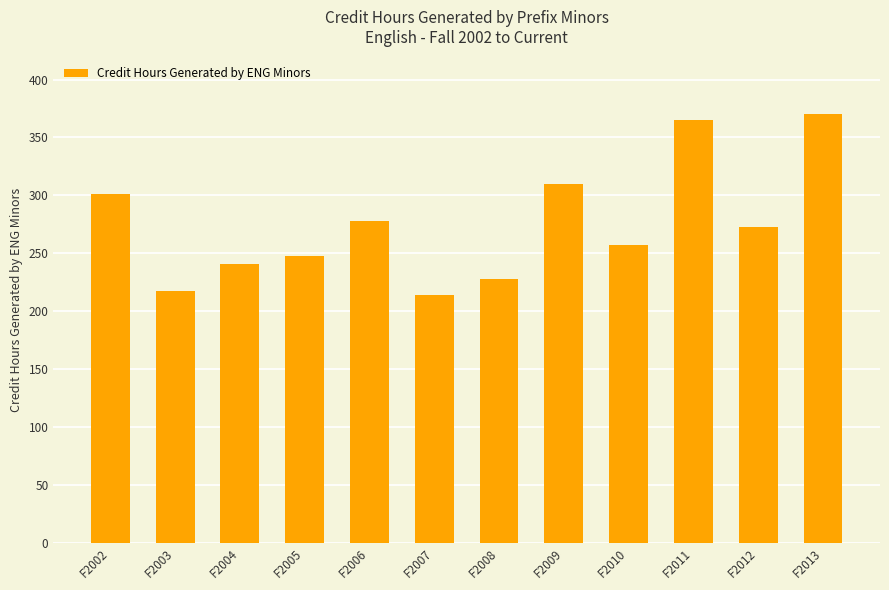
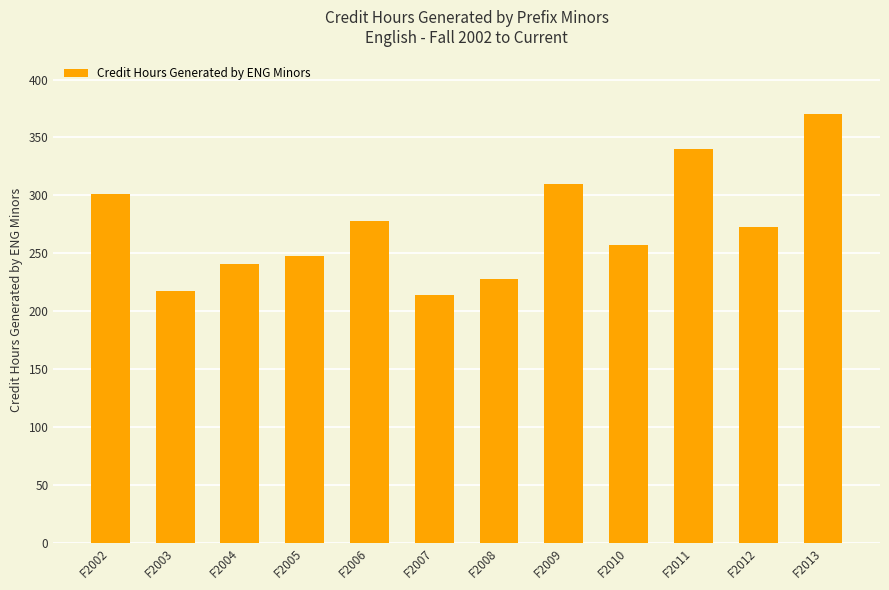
  {
    "F2002": 301,
    "F2003": 217,
    "F2004": 241,
    "F2005": 248,
    "F2006": 278,
    "F2007": 214,
    "F2008": 228,
    "F2009": 310,
    "F2010": 257,
-   "F2011": 365,
+   "F2011": 340,
    "F2012": 273,
    "F2013": 370
  }
